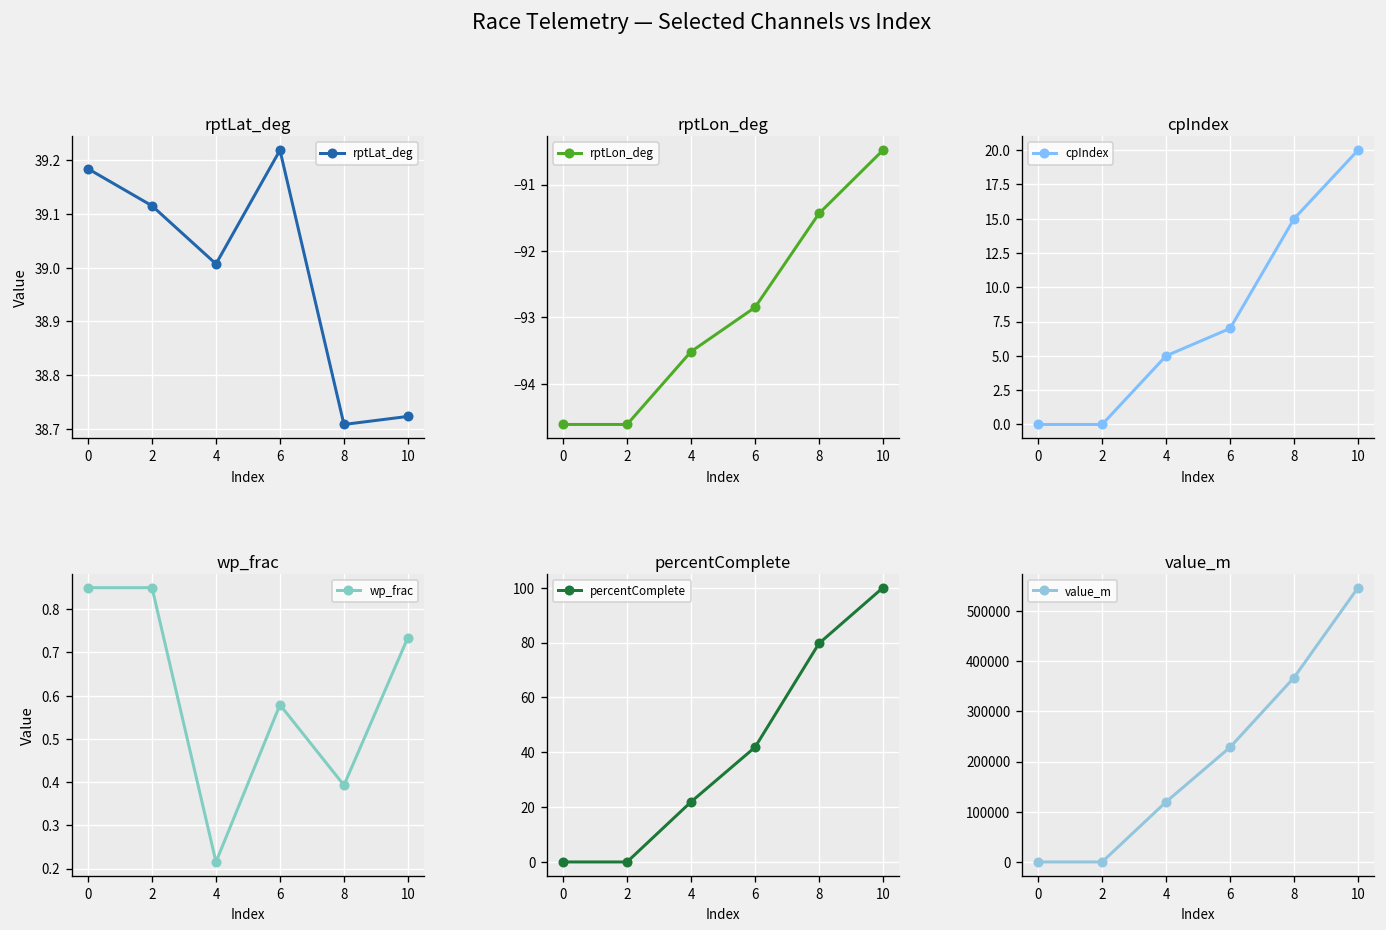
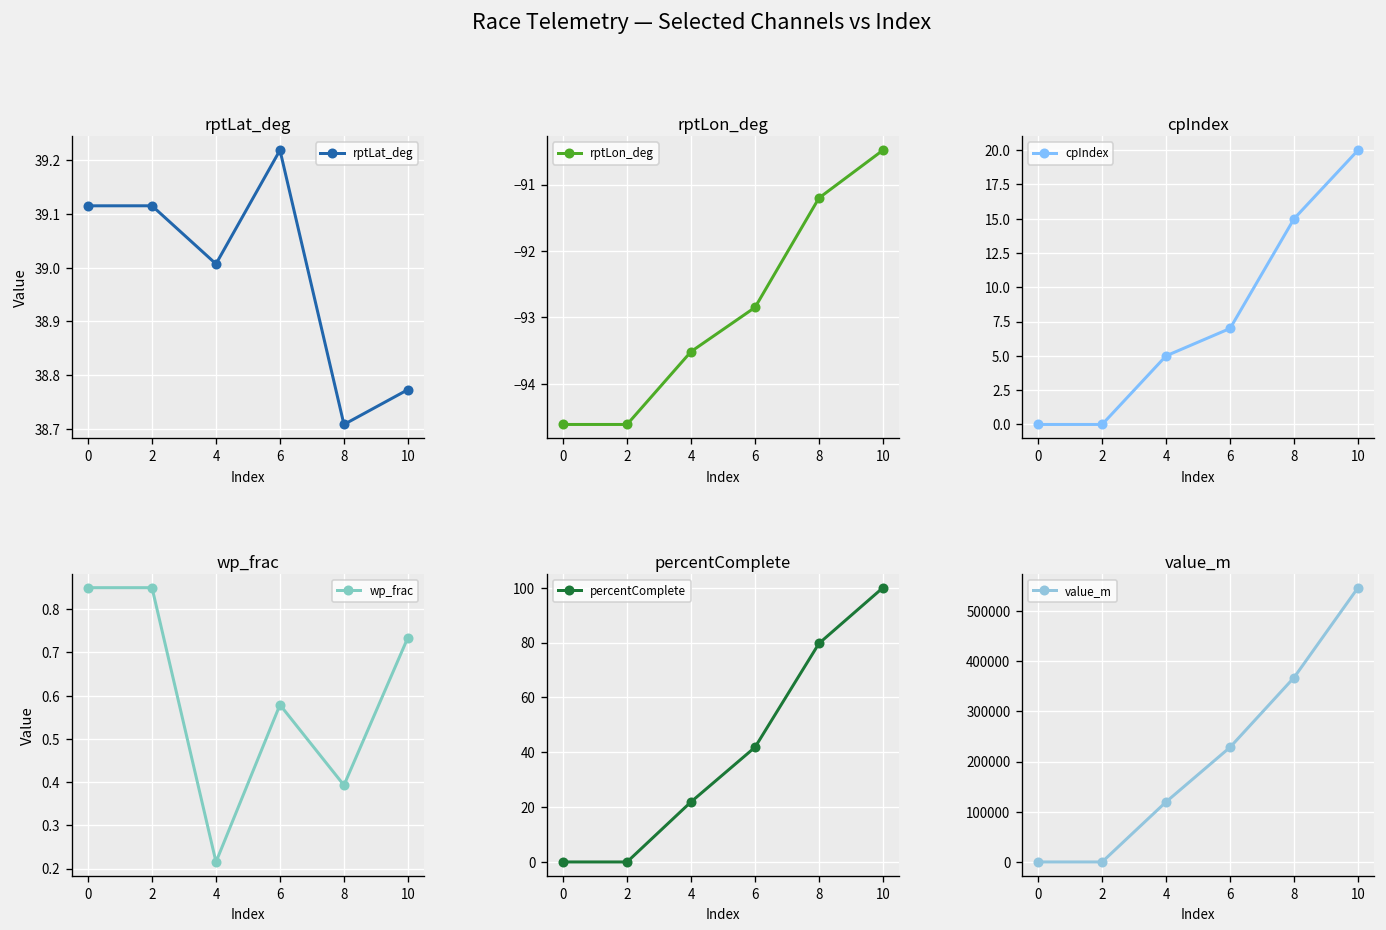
  {
    "rptLat_deg": {
-     "0": 39.18,
+     "0": 39.12,
      "2": 39.12,
      "4": 39.01,
      "6": 39.22,
      "8": 38.71,
-     "10": 38.72
+     "10": 38.77
    },
    "rptLon_deg": {
      "0": -94.6,
      "2": -94.6,
      "4": -93.5,
      "6": -92.8,
-     "8": -91.4,
+     "8": -91.2,
      "10": -90.5
    },
    "cpIndex": {
      "0": 0.0,
      "2": 0.0,
      "4": 5.0,
      "6": 7.0,
      "8": 15.0,
      "10": 20.0
    },
    "wp_frac": {
      "0": 0.85,
      "2": 0.85,
      "4": 0.22,
      "6": 0.58,
      "8": 0.39,
      "10": 0.73
    },
    "percentComplete": {
      "0": 0,
      "2": 0,
      "4": 22,
      "6": 42,
      "8": 80,
      "10": 100
    },
    "value_m": {
      "0": 0,
      "2": 0,
      "4": 120000,
      "6": 230000,
      "8": 370000,
      "10": 550000
    }
  }
